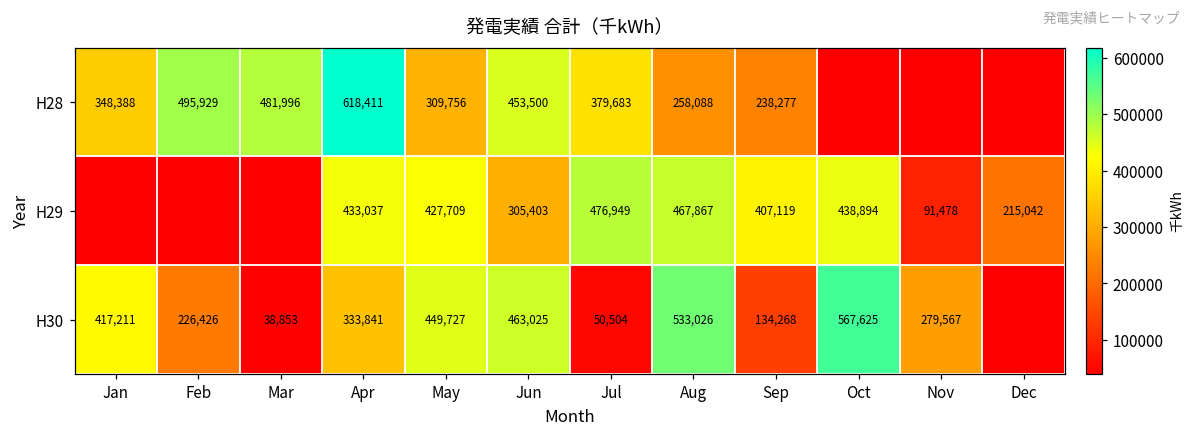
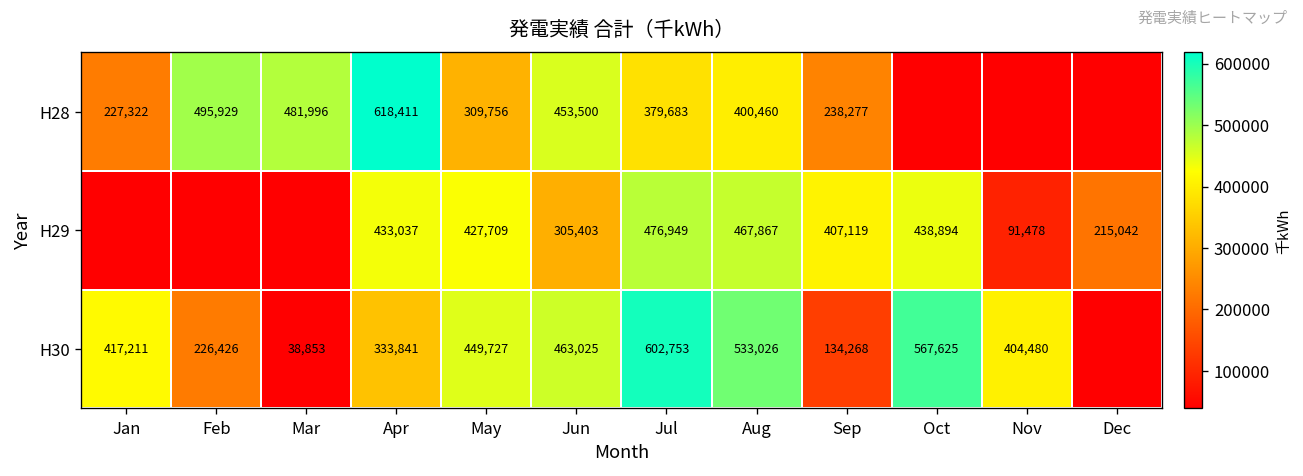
  {
    "H28": {
-     "Jan": "348,388",
+     "Jan": "227,322",
      "Feb": "495,929",
      "Mar": "481,996",
      "Apr": "618,411",
      "May": "309,756",
      "Jun": "453,500",
      "Jul": "379,683",
-     "Aug": "258,088",
+     "Aug": "400,460",
      "Sep": "238,277"
    },
    "H29": {
      "Apr": "433,037",
      "May": "427,709",
      "Jun": "305,403",
      "Jul": "476,949",
      "Aug": "467,867",
      "Sep": "407,119",
      "Oct": "438,894",
      "Nov": "91,478",
      "Dec": "215,042"
    },
    "H30": {
      "Jan": "417,211",
      "Feb": "226,426",
      "Mar": "38,853",
      "Apr": "333,841",
      "May": "449,727",
      "Jun": "463,025",
-     "Jul": "50,504",
+     "Jul": "602,753",
      "Aug": "533,026",
      "Sep": "134,268",
      "Oct": "567,625",
-     "Nov": "279,567"
+     "Nov": "404,480"
    }
  }
